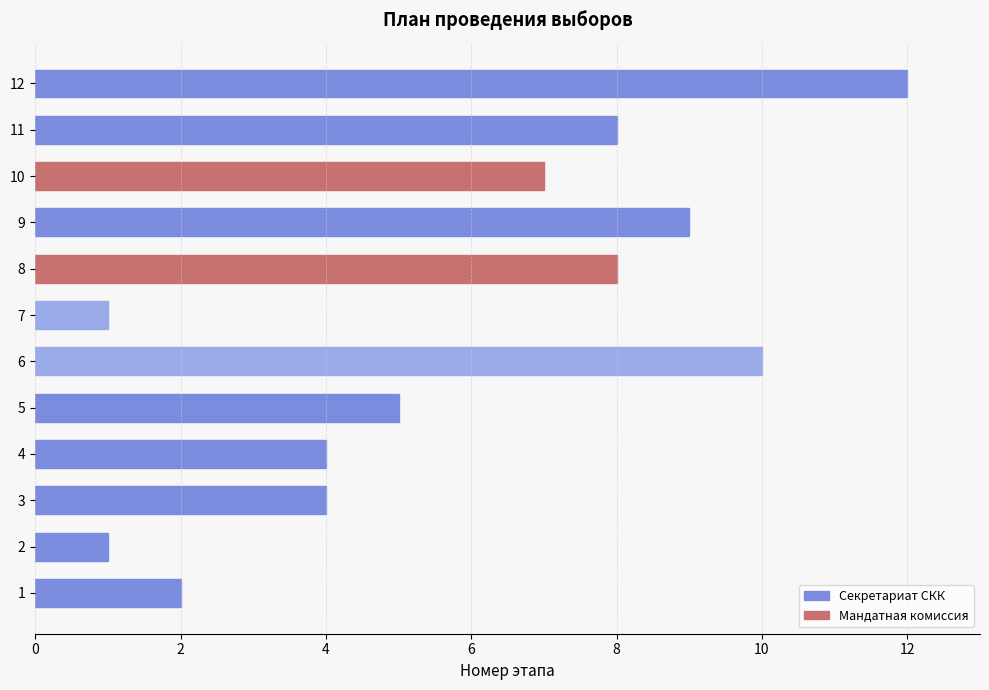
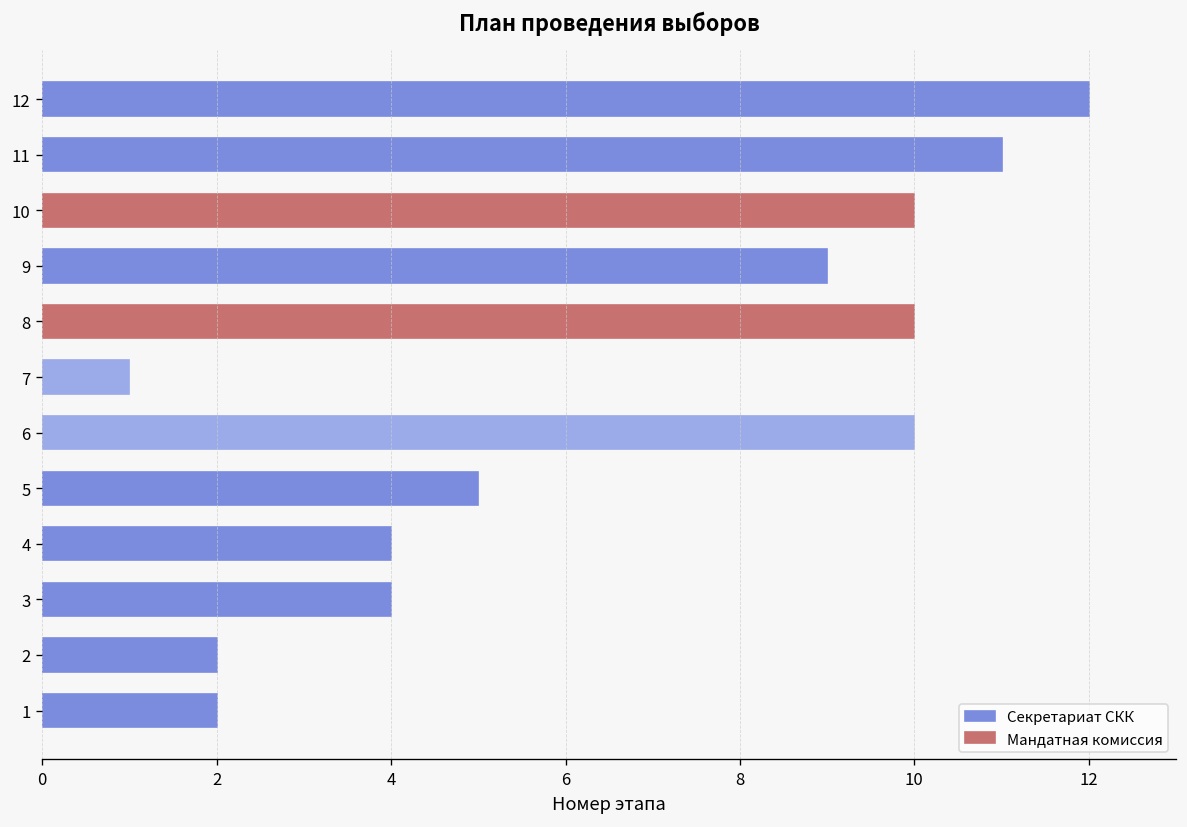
  {
    "12": 12,
-   "11": 8,
-   "10": 7,
+   "11": 11,
+   "10": 10,
    "9": 9,
-   "8": 8,
+   "8": 10,
    "7": 1,
    "6": 10,
    "5": 5,
    "4": 4,
    "3": 4,
-   "2": 1,
+   "2": 2,
    "1": 2
  }
